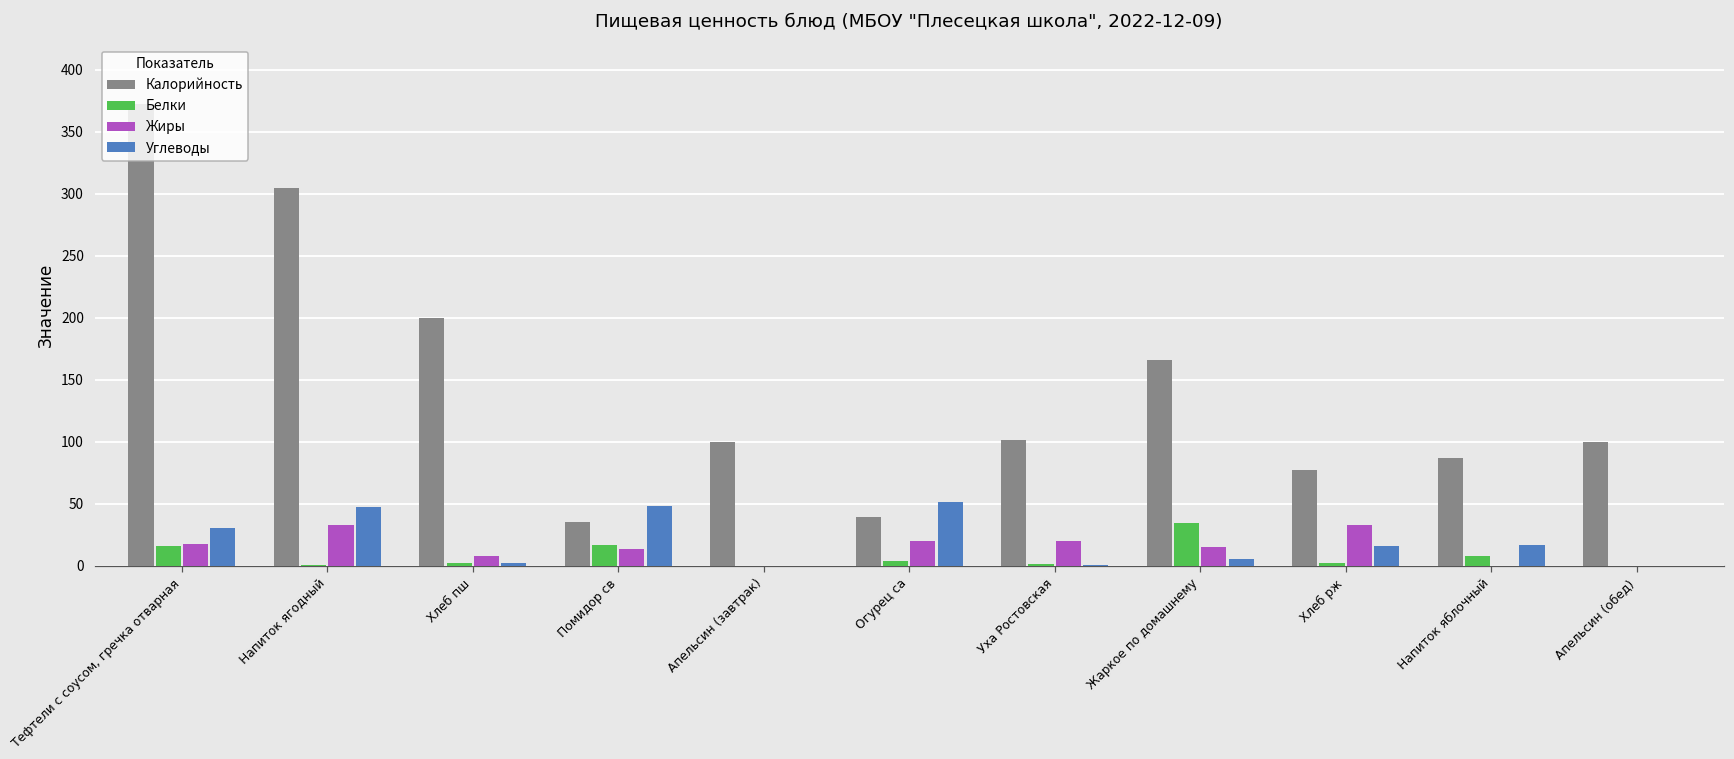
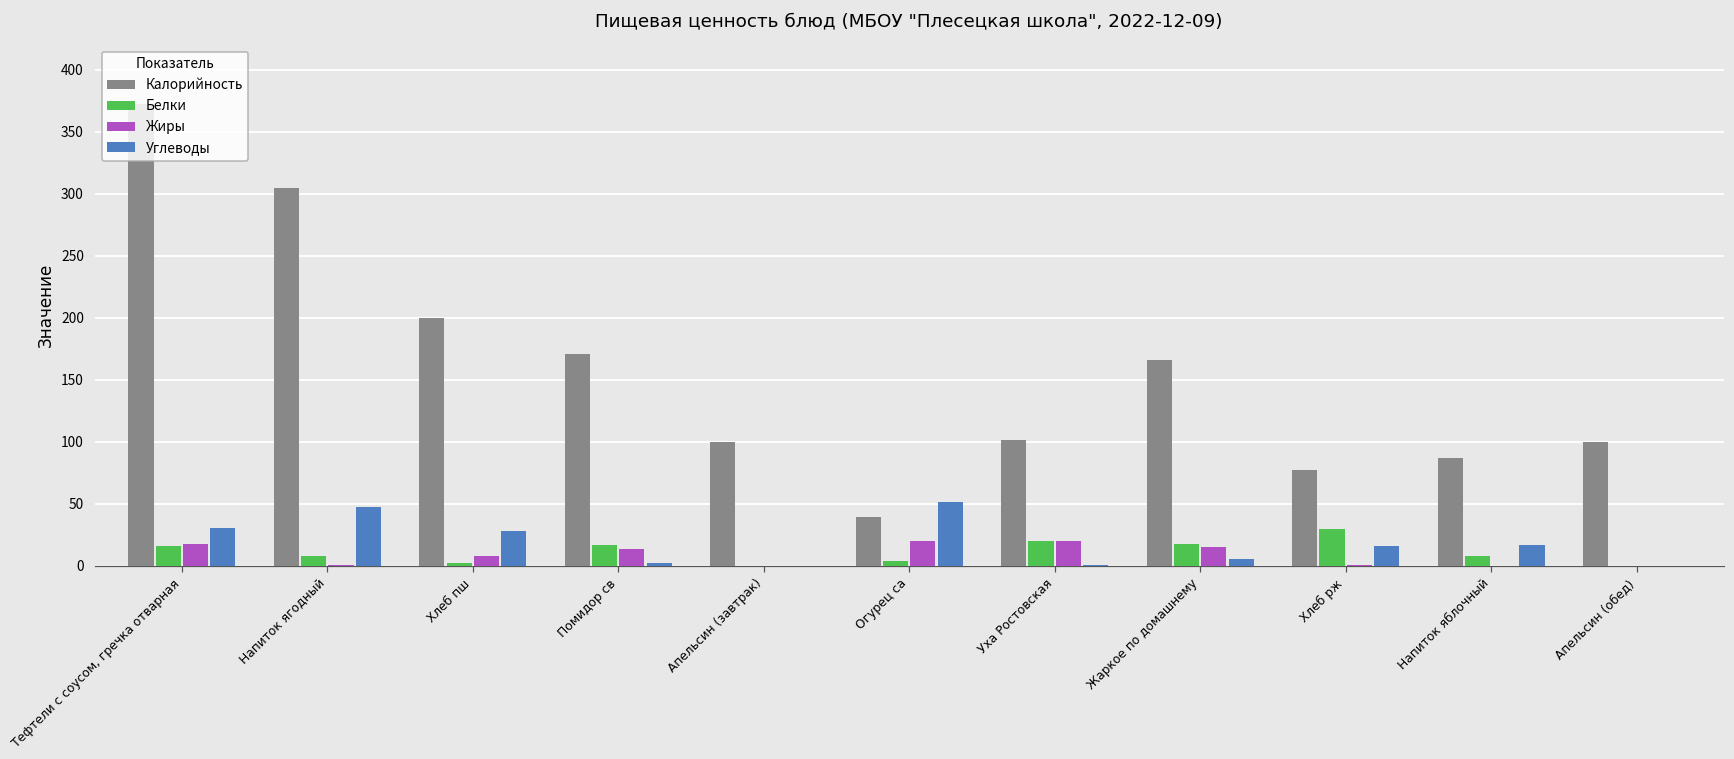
  {
    "Калорийность": {
      "Напиток ягодный": 304,
      "Хлеб пш": 199,
-     "Помидор св": 35,
+     "Помидор св": 171,
      "Апельсин (завтрак)": 100,
      "Огурец са": 40,
      "Уха Ростовская": 101,
      "Жаркое по домашнему": 166,
      "Хлеб рж": 77,
      "Напиток яблочный": 86,
      "Апельсин (обед)": 100
    },
    "Белки": {
      "Тефтели с соусом, гречка отварная": 16,
-     "Напиток ягодный": 0,
+     "Напиток ягодный": 8,
      "Хлеб пш": 2,
      "Помидор св": 17,
      "Апельсин (завтрак)": 0,
      "Огурец са": 4,
-     "Уха Ростовская": 1,
-     "Жаркое по домашнему": 35,
-     "Хлеб рж": 2,
+     "Уха Ростовская": 20,
+     "Жаркое по домашнему": 17,
+     "Хлеб рж": 29,
      "Напиток яблочный": 8,
      "Апельсин (обед)": 0
    },
    "Жиры": {
      "Тефтели с соусом, гречка отварная": 17,
-     "Напиток ягодный": 33,
+     "Напиток ягодный": 0,
      "Хлеб пш": 8,
      "Помидор св": 14,
      "Апельсин (завтрак)": 0,
      "Огурец са": 20,
      "Уха Ростовская": 20,
      "Жаркое по домашнему": 15,
-     "Хлеб рж": 33,
+     "Хлеб рж": 0,
      "Напиток яблочный": 0,
      "Апельсин (обед)": 0
    },
    "Углеводы": {
      "Тефтели с соусом, гречка отварная": 30,
      "Напиток ягодный": 47,
-     "Хлеб пш": 2,
-     "Помидор св": 48,
+     "Хлеб пш": 28,
+     "Помидор св": 2,
      "Апельсин (завтрак)": 0,
      "Огурец са": 51,
      "Жаркое по домашнему": 5,
      "Хлеб рж": 16,
      "Напиток яблочный": 17,
      "Апельсин (обед)": 0
    }
  }
